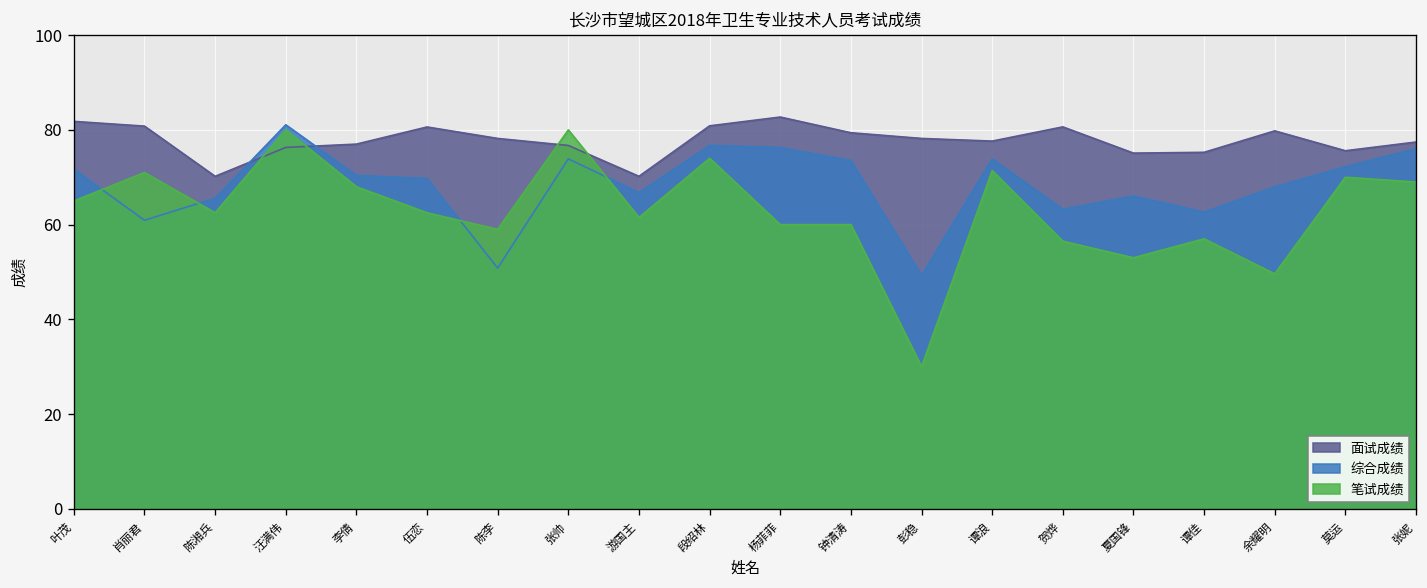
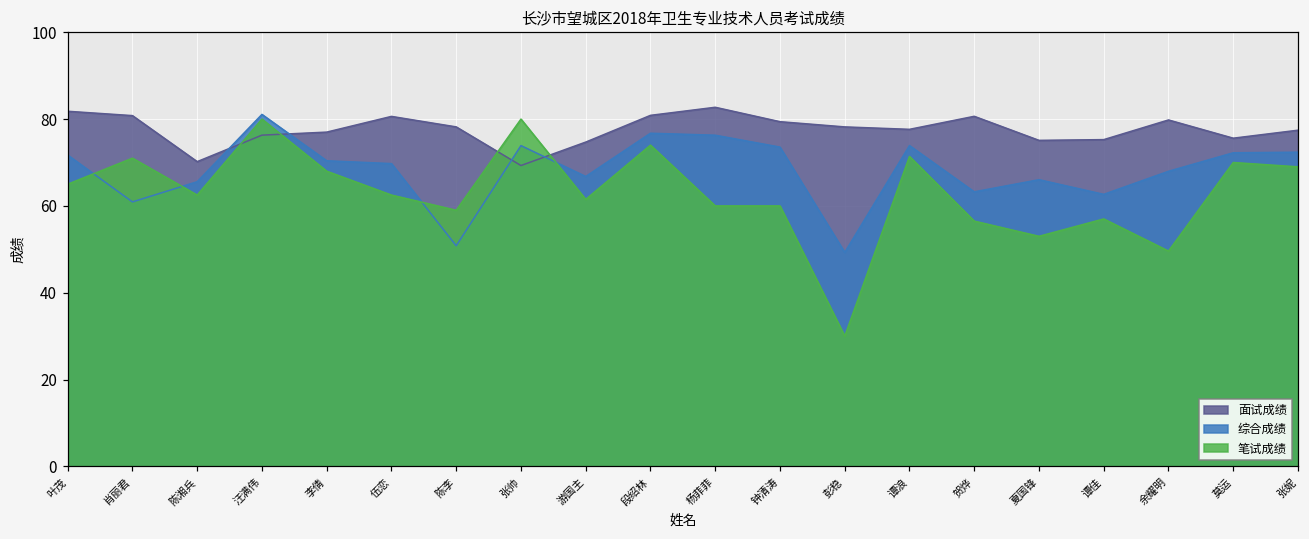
  {
    "面试成绩": {
      "叶茂": 82,
      "肖丽君": 81,
      "陈湘兵": 70,
      "汪满伟": 76,
      "李倩": 77,
      "伍恋": 81,
      "陈李": 78,
-     "张帅": 77,
-     "游国主": 70,
+     "张帅": 69,
+     "游国主": 75,
      "段绍林": 81,
      "杨菲菲": 83,
      "钟清涛": 79,
      "彭稳": 78,
      "谭浪": 78,
      "贺烨": 81,
      "夏国锋": 75,
      "谭佳": 75,
      "余耀明": 80,
      "莫运": 76,
      "张妮": 77
    },
    "综合成绩": {
      "叶茂": 72,
      "肖丽君": 61,
      "陈湘兵": 66,
      "汪满伟": 81,
      "李倩": 70,
      "伍恋": 70,
      "陈李": 51,
      "张帅": 74,
      "游国主": 67,
      "段绍林": 77,
      "杨菲菲": 76,
      "钟清涛": 74,
      "彭稳": 49,
      "谭浪": 74,
      "贺烨": 63,
      "夏国锋": 66,
      "谭佳": 63,
      "余耀明": 68,
      "莫运": 72,
-     "张妮": 76
+     "张妮": 72
    },
    "笔试成绩": {
      "叶茂": 65,
      "肖丽君": 71,
      "陈湘兵": 63,
      "汪满伟": 80,
      "李倩": 68,
      "伍恋": 63,
      "陈李": 59,
      "张帅": 80,
      "游国主": 62,
      "段绍林": 74,
      "杨菲菲": 60,
      "钟清涛": 60,
      "彭稳": 30,
      "谭浪": 71,
      "贺烨": 57,
      "夏国锋": 53,
      "谭佳": 57,
      "余耀明": 50,
      "莫运": 70,
      "张妮": 69
    }
  }
